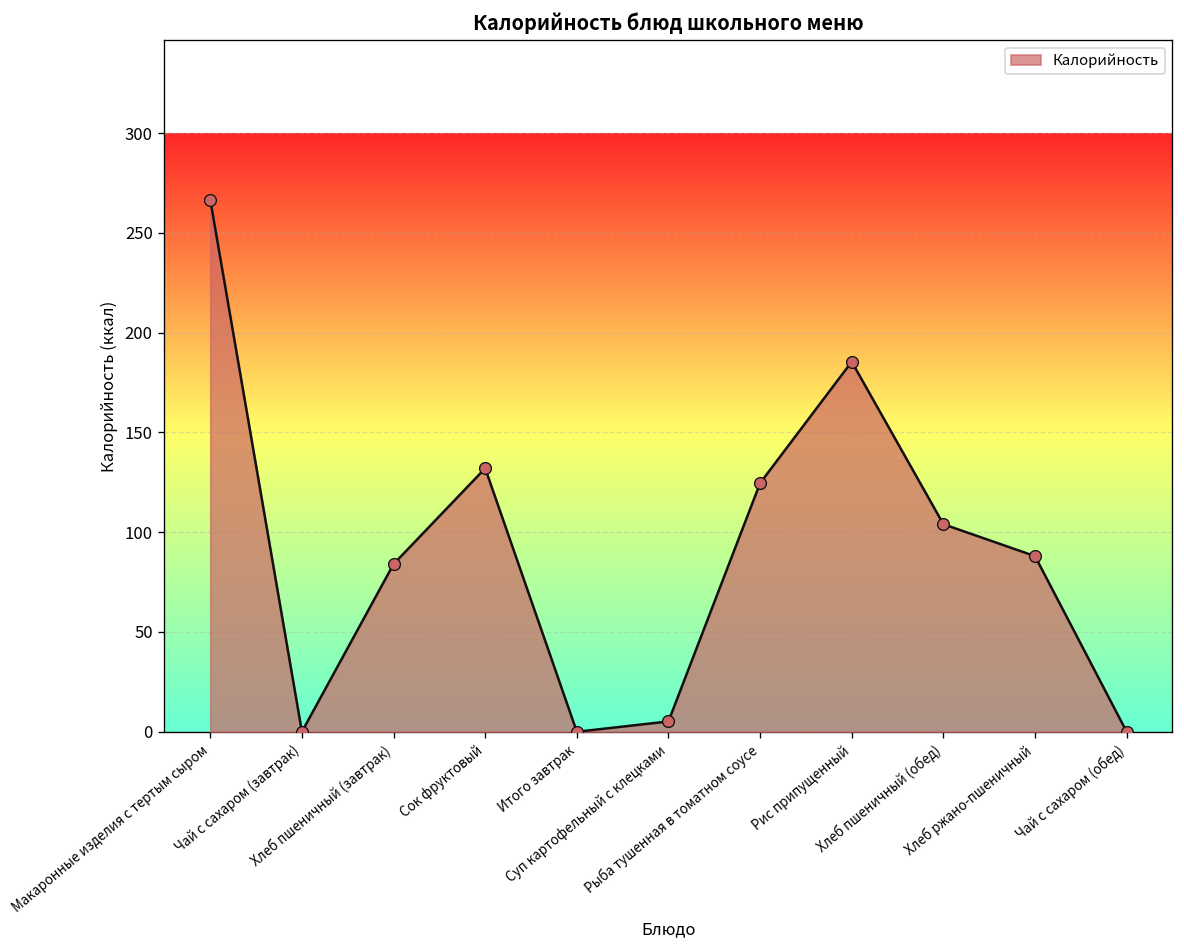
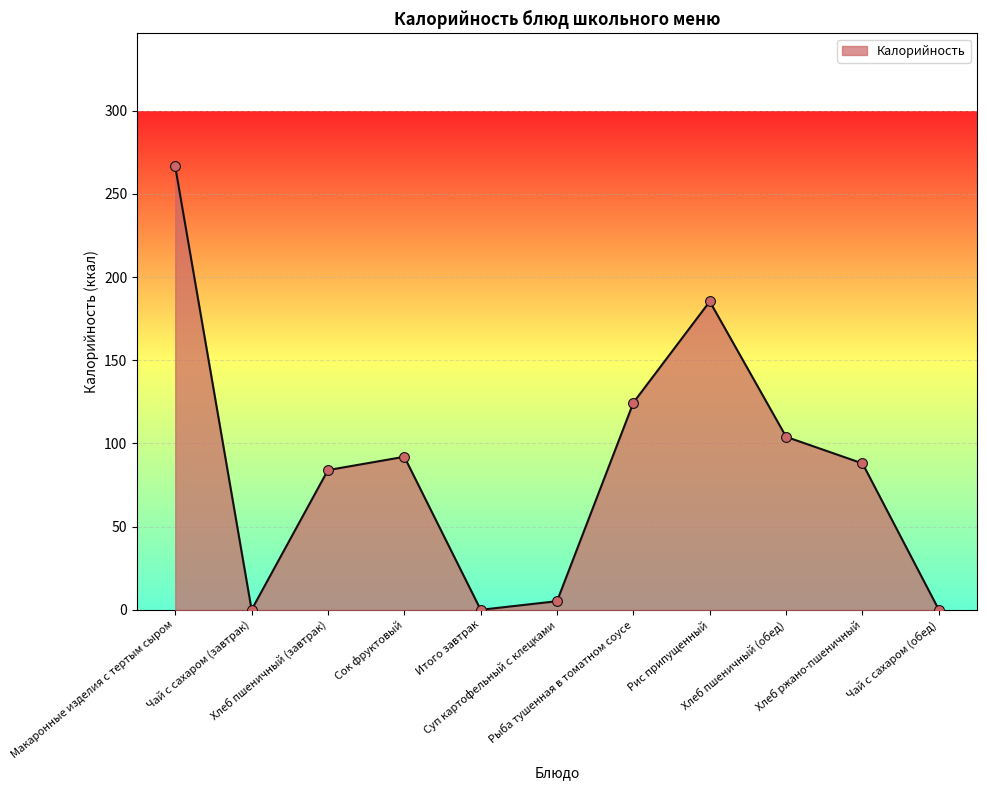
  {
    "Макаронные изделия с тертым сыром": 267,
    "Чай с сахаром (завтрак)": 0,
    "Хлеб пшеничный (завтрак)": 84,
-   "Сок фруктовый": 132,
+   "Сок фруктовый": 92,
    "Итого завтрак": 0,
    "Суп картофельный с клецками": 5,
    "Рыба тушенная в томатном соусе": 125,
    "Рис припущенный": 185,
    "Хлеб пшеничный (обед)": 104,
    "Хлеб ржано-пшеничный": 88,
    "Чай с сахаром (обед)": 0
  }
